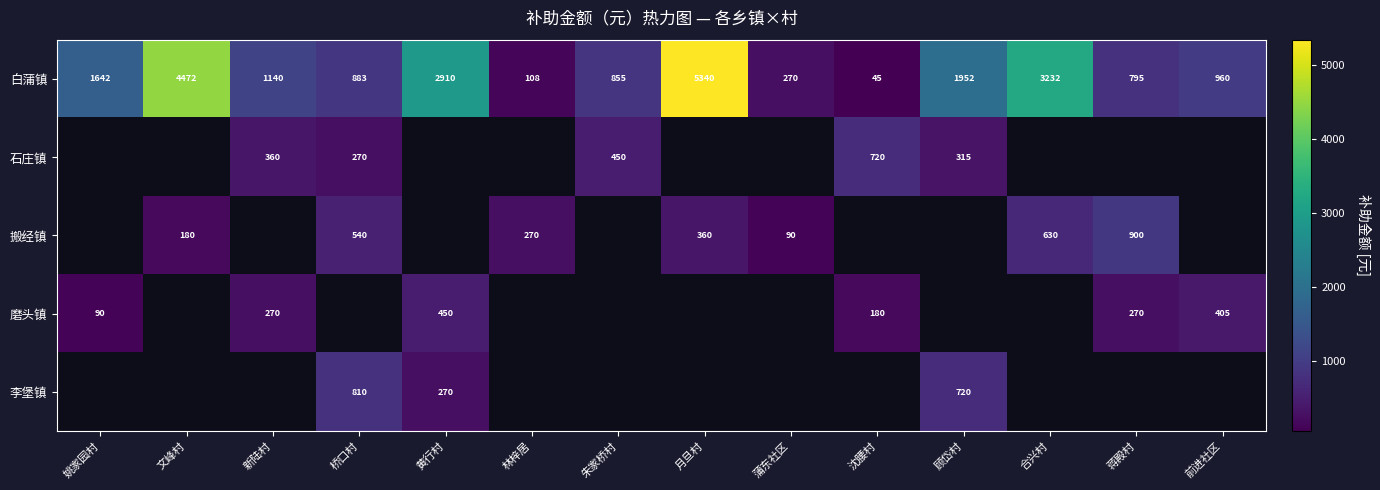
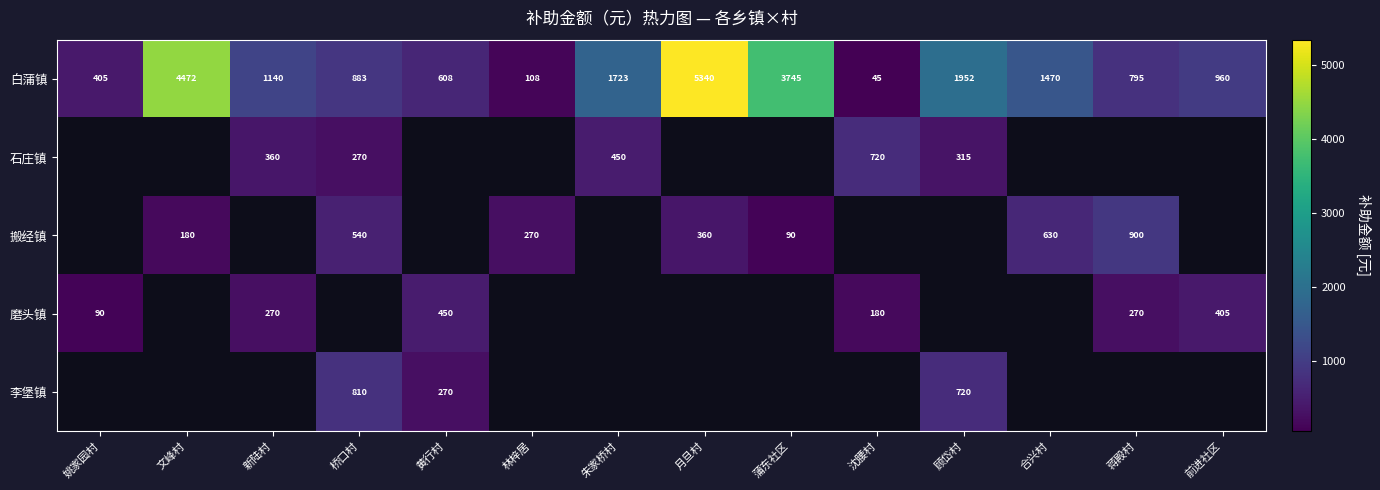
  {
    "白蒲镇": {
-     "姚家园村": 1642,
-     "黄行村": 2910,
-     "朱家桥村": 855,
-     "蒲东社区": 270,
-     "合兴村": 3232
+     "姚家园村": 405,
+     "黄行村": 608,
+     "朱家桥村": 1723,
+     "蒲东社区": 3745,
+     "合兴村": 1470
    }
  }
